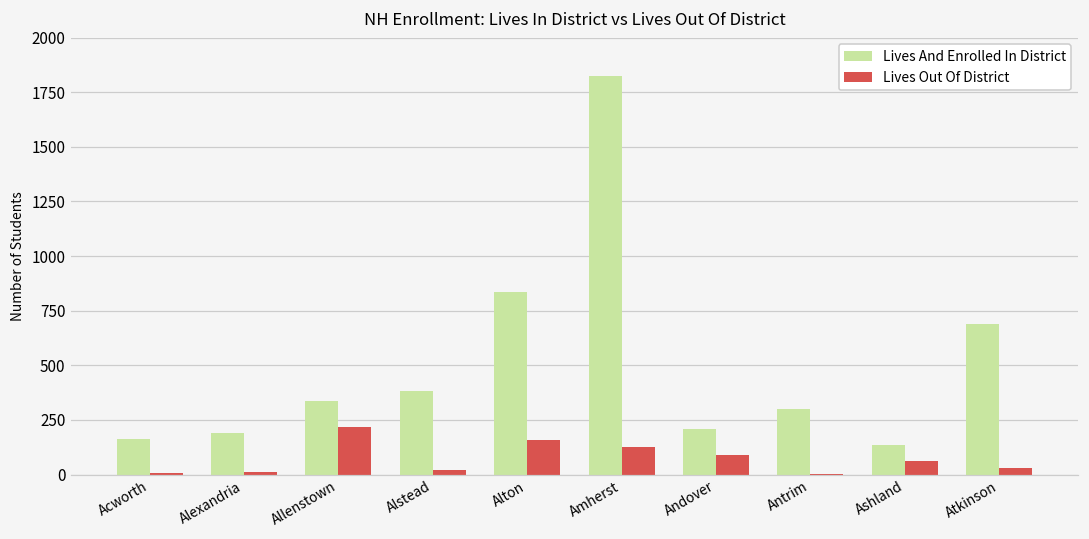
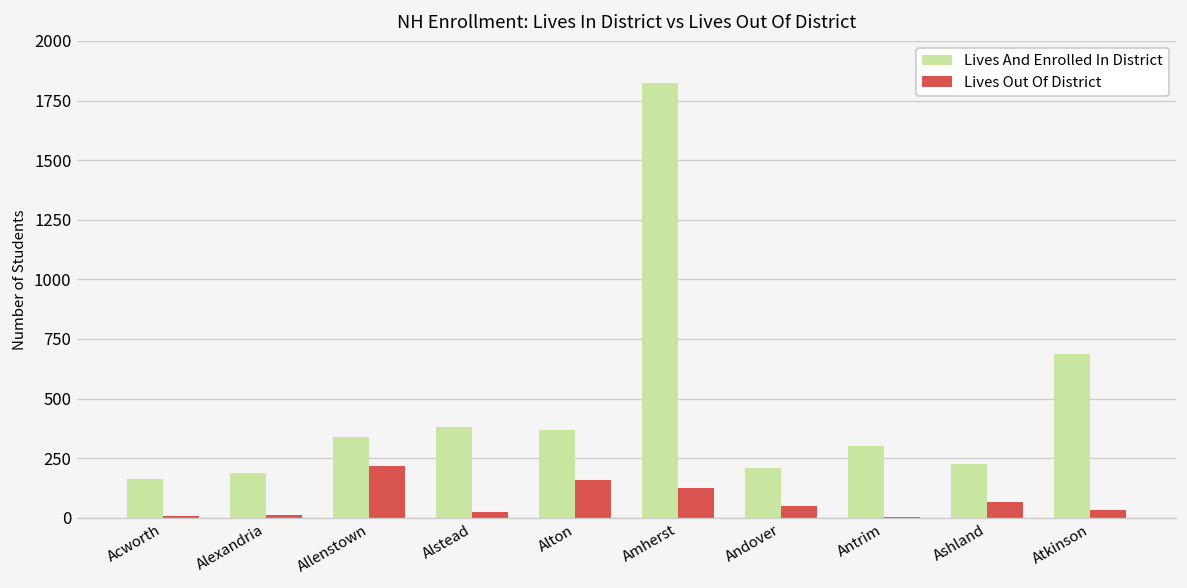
  {
    "Lives And Enrolled In District": {
      "Acworth": 160,
      "Alexandria": 190,
      "Allenstown": 340,
      "Alstead": 380,
-     "Alton": 830,
+     "Alton": 370,
      "Amherst": 1820,
      "Andover": 210,
      "Antrim": 300,
-     "Ashland": 140,
+     "Ashland": 220,
      "Atkinson": 690
    },
    "Lives Out Of District": {
      "Alexandria": 10,
      "Allenstown": 220,
      "Alstead": 20,
      "Alton": 160,
      "Amherst": 130,
-     "Andover": 90,
+     "Andover": 50,
      "Ashland": 60,
      "Atkinson": 30
    }
  }
